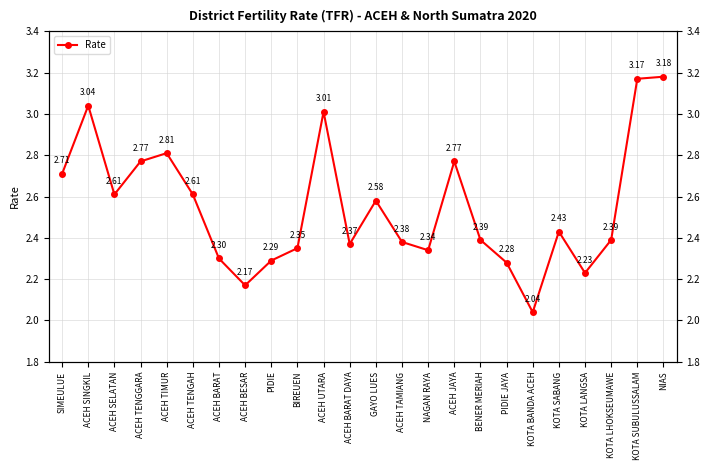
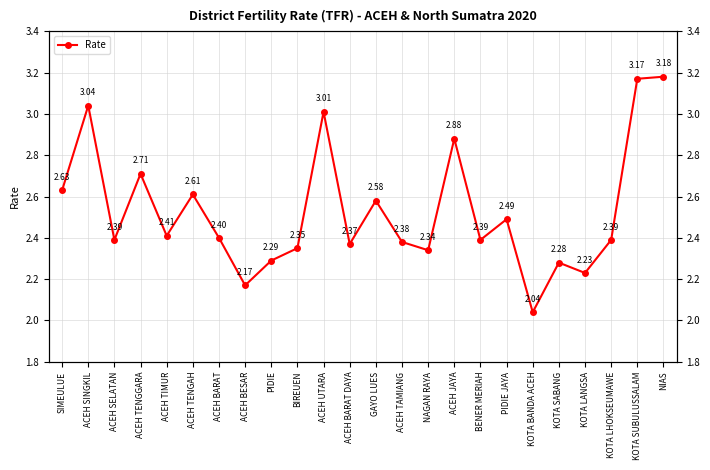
  {
-   "SIMEULUE": 2.71,
+   "SIMEULUE": 2.63,
    "ACEH SINGKIL": 3.04,
-   "ACEH SELATAN": 2.61,
-   "ACEH TENGGARA": 2.77,
-   "ACEH TIMUR": 2.81,
+   "ACEH SELATAN": 2.39,
+   "ACEH TENGGARA": 2.71,
+   "ACEH TIMUR": 2.41,
    "ACEH TENGAH": 2.61,
-   "ACEH BARAT": 2.30,
+   "ACEH BARAT": 2.40,
    "ACEH BESAR": 2.17,
    "PIDIE": 2.29,
    "BIREUEN": 2.35,
    "ACEH UTARA": 3.01,
    "ACEH BARAT DAYA": 2.37,
    "GAYO LUES": 2.58,
    "ACEH TAMIANG": 2.38,
    "NAGAN RAYA": 2.34,
-   "ACEH JAYA": 2.77,
+   "ACEH JAYA": 2.88,
    "BENER MERIAH": 2.39,
-   "PIDIE JAYA": 2.28,
+   "PIDIE JAYA": 2.49,
    "KOTA BANDA ACEH": 2.04,
-   "KOTA SABANG": 2.43,
+   "KOTA SABANG": 2.28,
    "KOTA LANGSA": 2.23,
    "KOTA LHOKSEUMAWE": 2.39,
    "KOTA SUBULUSSALAM": 3.17,
    "NIAS": 3.18
  }
